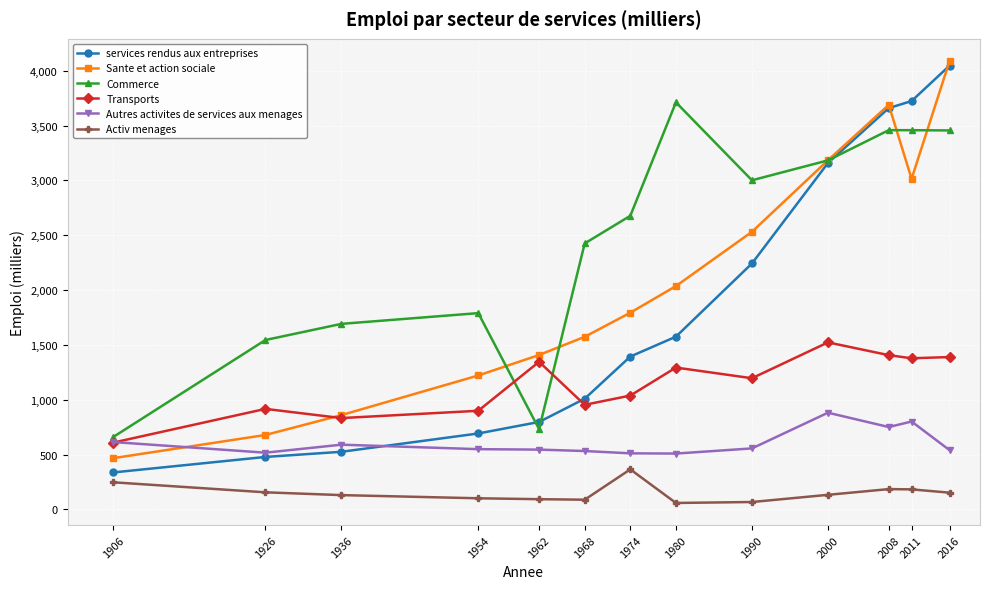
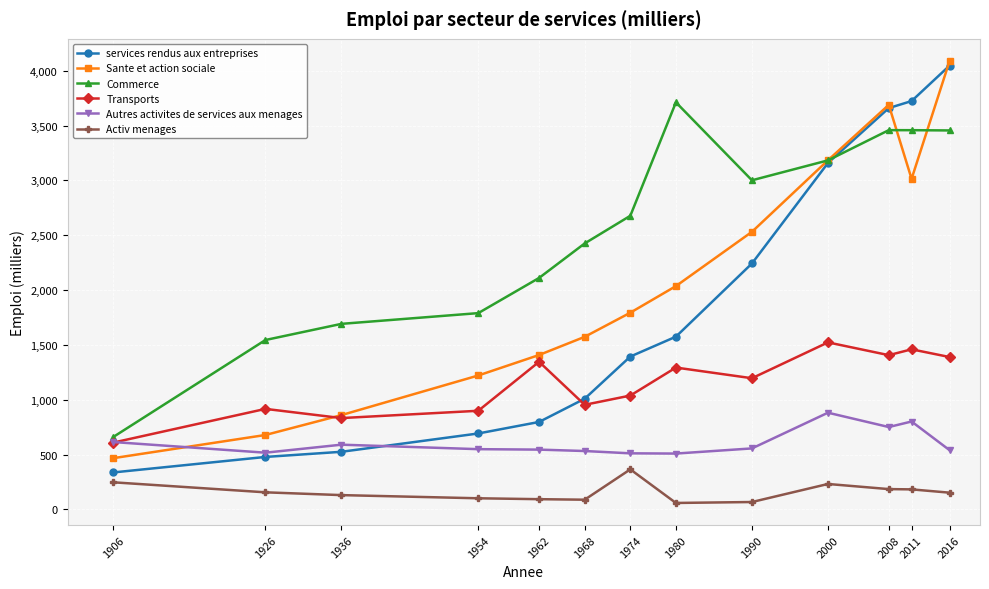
  {
    "services rendus aux entreprises": {
      "1906": "340",
      "1926": "480",
      "1936": "530",
      "1954": "690",
      "1962": "800",
      "1968": "1,010",
      "1974": "1,390",
      "1980": "1,570",
      "1990": "2,240",
      "2000": "3,160",
      "2008": "3,660",
      "2011": "3,720",
      "2016": "4,050"
    },
    "Sante et action sociale": {
      "1906": "470",
      "1926": "680",
      "1936": "860",
      "1954": "1,220",
      "1962": "1,410",
      "1968": "1,570",
      "1974": "1,790",
      "1980": "2,040",
      "1990": "2,530",
      "2008": "3,690",
      "2011": "3,010",
      "2016": "4,090"
    },
    "Commerce": {
      "1906": "660",
      "1926": "1,540",
      "1936": "1,690",
      "1954": "1,790",
-     "1962": "730",
+     "1962": "2,110",
      "1968": "2,430",
      "1974": "2,680",
      "1980": "3,710",
      "1990": "3,000",
      "2008": "3,460",
      "2011": "3,460",
      "2016": "3,460"
    },
    "Transports": {
      "1926": "920",
      "1936": "830",
      "1954": "900",
      "1962": "1,350",
      "1968": "950",
      "1974": "1,040",
      "1980": "1,290",
      "1990": "1,200",
      "2000": "1,520",
      "2008": "1,410",
-     "2011": "1,380",
+     "2011": "1,460",
      "2016": "1,390"
    },
    "Autres activites de services aux menages": {
      "1926": "520",
      "1936": "590",
      "1954": "550",
      "1962": "540",
      "1968": "530",
      "1974": "510",
      "1980": "510",
      "1990": "560",
      "2000": "880",
      "2008": "750",
      "2011": "800",
      "2016": "540"
    },
    "Activ menages": {
      "1906": "250",
      "1926": "160",
      "1936": "130",
      "1954": "100",
      "1962": "90",
      "1968": "90",
      "1974": "360",
      "1980": "60",
      "1990": "70",
-     "2000": "130",
+     "2000": "230",
      "2008": "180",
      "2011": "180",
      "2016": "150"
    }
  }
